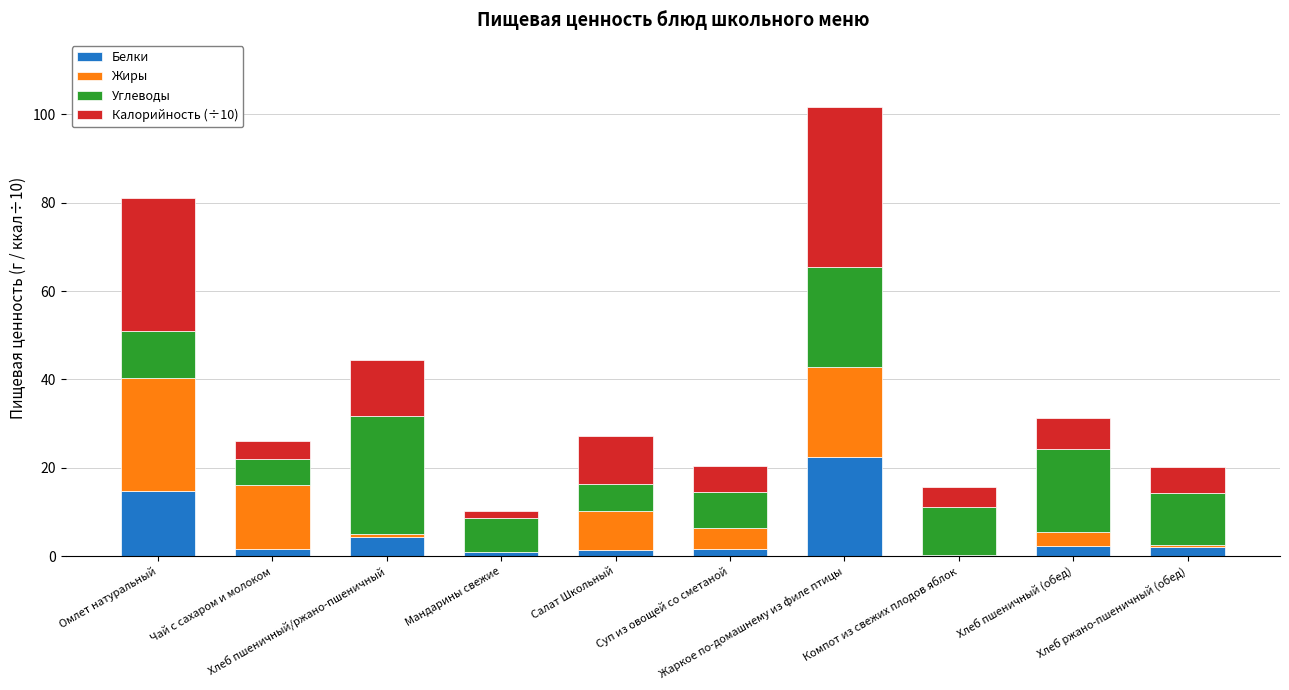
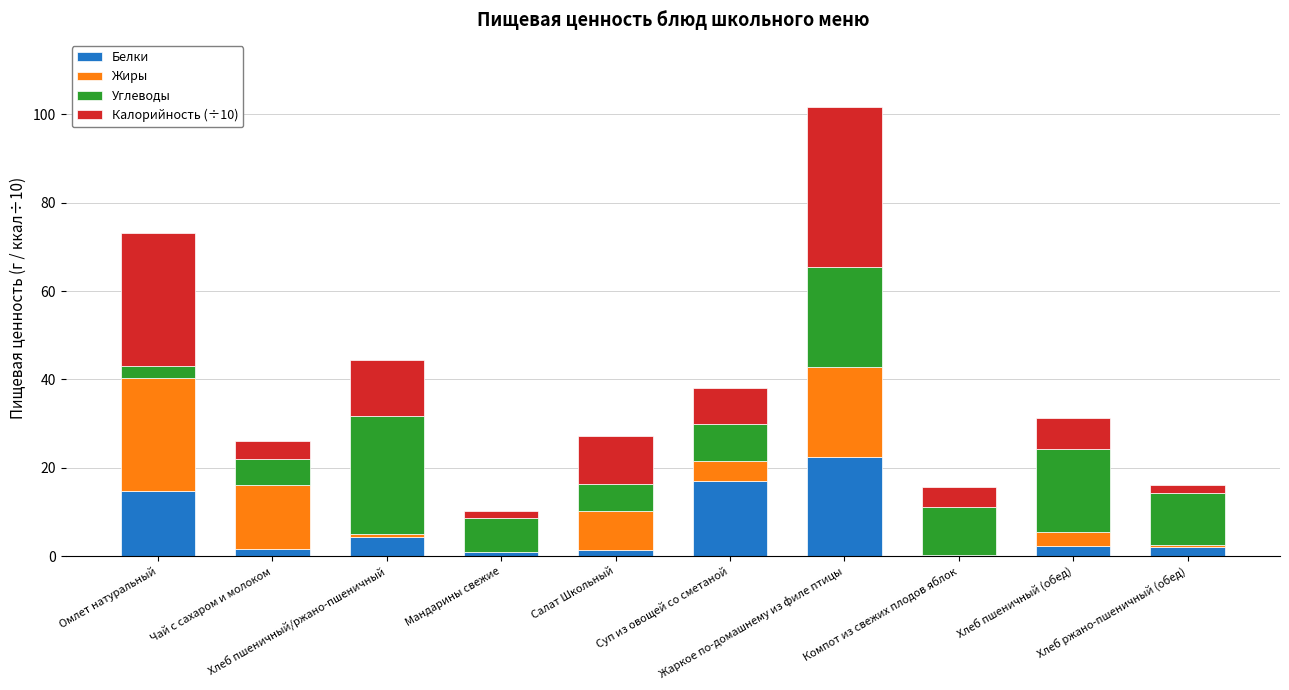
  {
    "Белки": {
      "Омлет натуральный": 15,
      "Чай с сахаром и молоком": 2,
      "Хлеб пшеничный/ржано-пшеничный": 4,
      "Мандарины свежие": 1,
      "Салат Школьный": 1,
-     "Суп из овощей со сметаной": 2,
+     "Суп из овощей со сметаной": 17,
      "Жаркое по-домашнему из филе птицы": 23,
      "Хлеб пшеничный (обед)": 2,
      "Хлеб ржано-пшеничный (обед)": 2
    },
    "Жиры": {
      "Омлет натуральный": 26,
      "Чай с сахаром и молоком": 15,
      "Хлеб пшеничный/ржано-пшеничный": 1,
      "Салат Школьный": 9,
      "Суп из овощей со сметаной": 5,
      "Жаркое по-домашнему из филе птицы": 20,
      "Хлеб пшеничный (обед)": 3
    },
    "Углеводы": {
-     "Омлет натуральный": 11,
+     "Омлет натуральный": 3,
      "Чай с сахаром и молоком": 6,
      "Хлеб пшеничный/ржано-пшеничный": 27,
      "Мандарины свежие": 8,
      "Салат Школьный": 6,
      "Суп из овощей со сметаной": 8,
      "Жаркое по-домашнему из филе птицы": 23,
      "Компот из свежих плодов яблок": 11,
      "Хлеб пшеничный (обед)": 19,
      "Хлеб ржано-пшеничный (обед)": 12
    },
    "Калорийность (÷10)": {
      "Омлет натуральный": 30,
      "Чай с сахаром и молоком": 4,
      "Хлеб пшеничный/ржано-пшеничный": 13,
      "Мандарины свежие": 2,
      "Салат Школьный": 11,
-     "Суп из овощей со сметаной": 6,
+     "Суп из овощей со сметаной": 8,
      "Жаркое по-домашнему из филе птицы": 36,
      "Компот из свежих плодов яблок": 5,
      "Хлеб пшеничный (обед)": 7,
-     "Хлеб ржано-пшеничный (обед)": 6
+     "Хлеб ржано-пшеничный (обед)": 2
    }
  }
